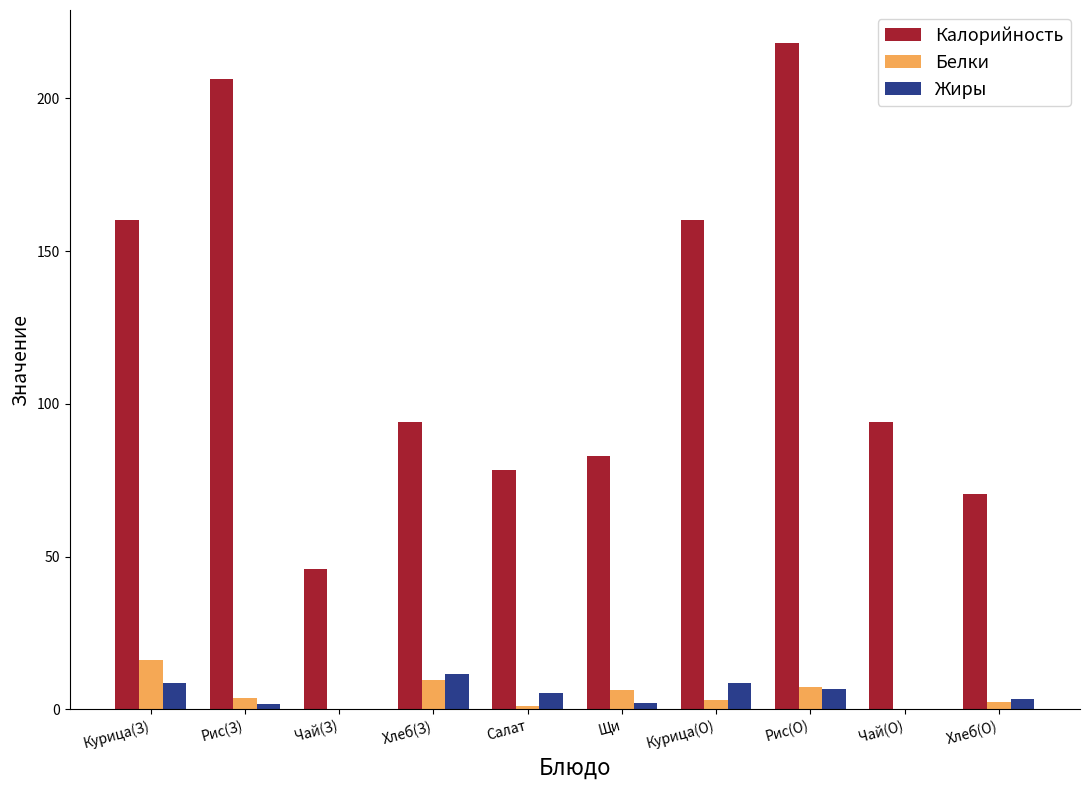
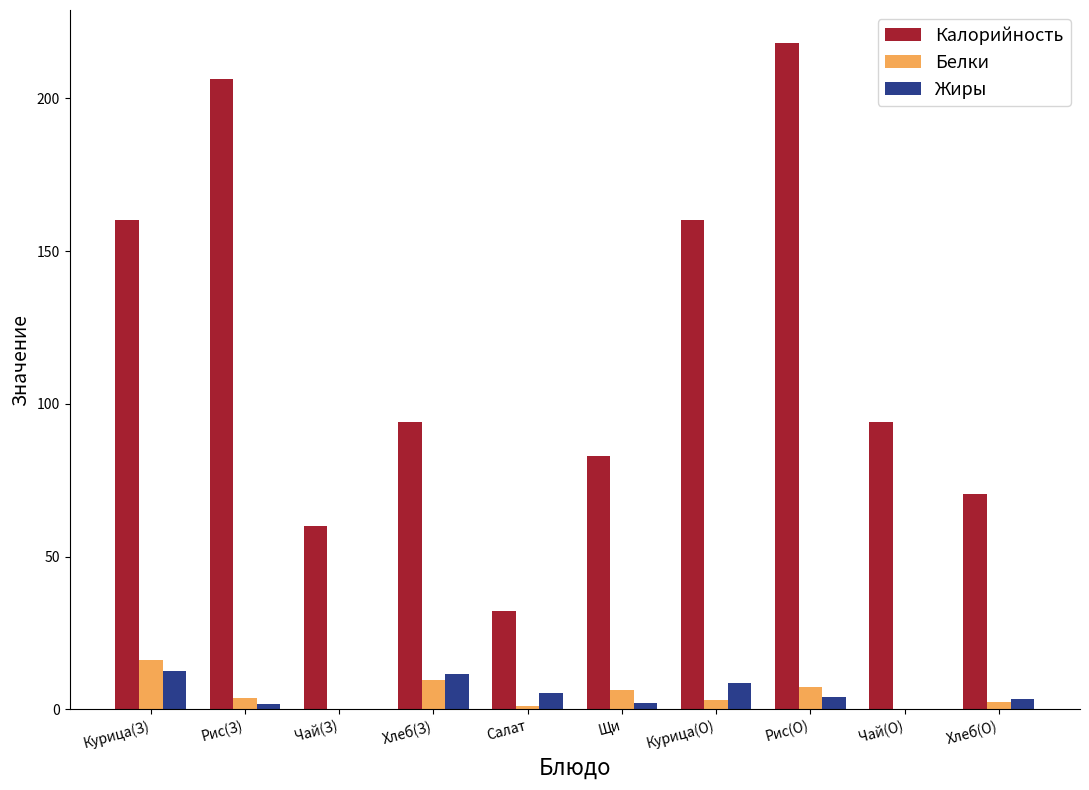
  {
    "Калорийность": {
      "Курица(З)": 160,
      "Рис(З)": 206,
-     "Чай(З)": 46,
+     "Чай(З)": 60,
      "Хлеб(З)": 94,
-     "Салат": 78,
+     "Салат": 32,
      "Щи": 83,
      "Курица(О)": 160,
      "Рис(О)": 218,
      "Чай(О)": 94,
      "Хлеб(О)": 71
    },
    "Белки": {
      "Курица(З)": 16,
      "Рис(З)": 4,
      "Хлеб(З)": 10,
      "Салат": 1,
      "Щи": 7,
      "Курица(О)": 3,
      "Рис(О)": 8,
      "Чай(О)": 0,
      "Хлеб(О)": 2
    },
    "Жиры": {
-     "Курица(З)": 9,
+     "Курица(З)": 12,
      "Рис(З)": 2,
      "Чай(З)": 0,
      "Хлеб(З)": 12,
      "Салат": 5,
      "Щи": 2,
      "Курица(О)": 9,
-     "Рис(О)": 7,
+     "Рис(О)": 4,
      "Чай(О)": 0,
      "Хлеб(О)": 3
    }
  }
